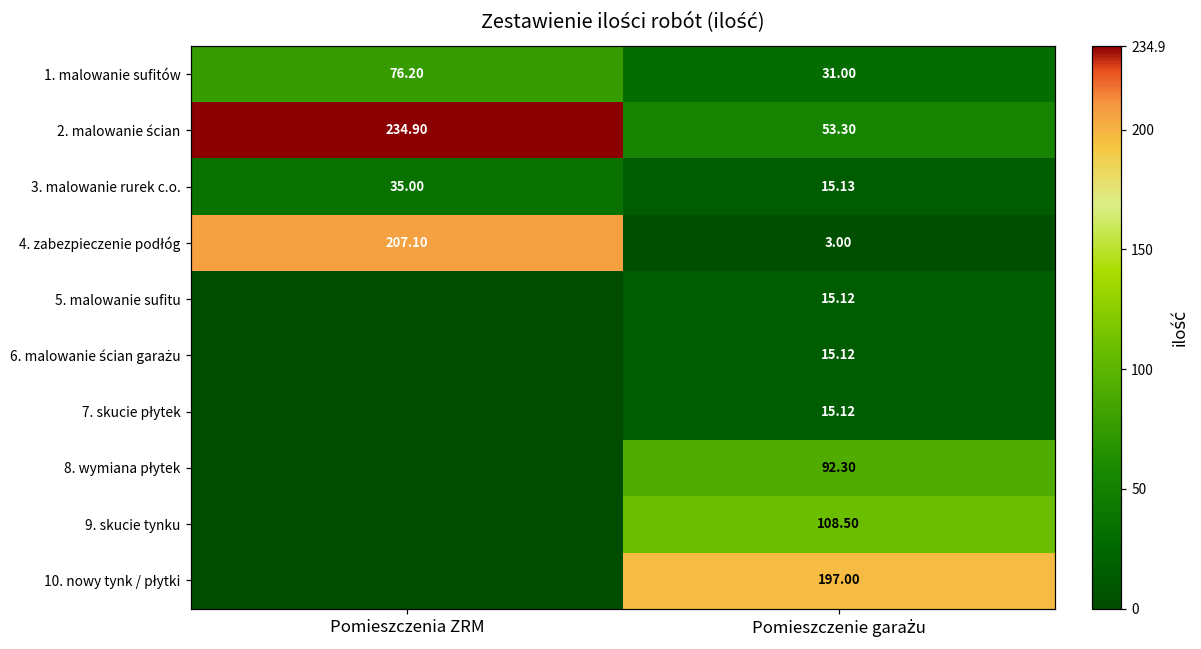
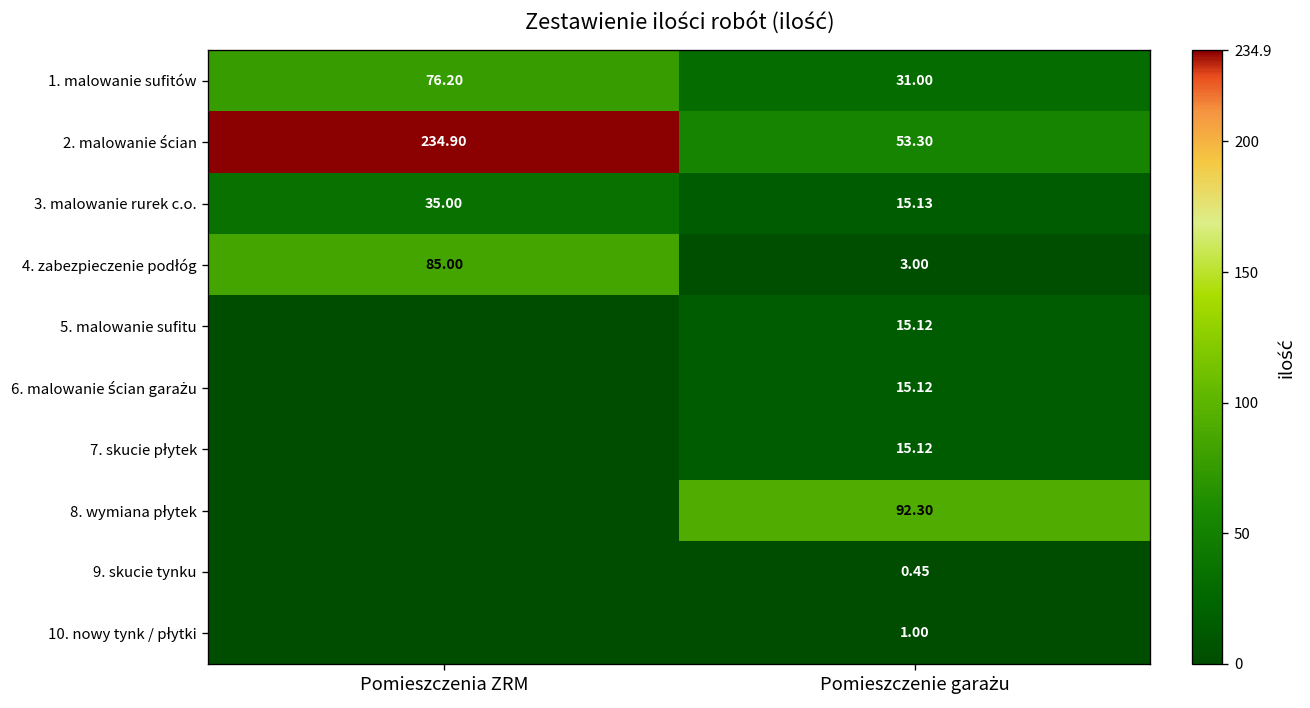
  {
    "1. malowanie sufitów": {
      "Pomieszczenia ZRM": 76.20,
      "Pomieszczenie garażu": 31.00
    },
    "2. malowanie ścian": {
      "Pomieszczenia ZRM": 234.90,
      "Pomieszczenie garażu": 53.30
    },
    "3. malowanie rurek c.o.": {
      "Pomieszczenia ZRM": 35.00,
      "Pomieszczenie garażu": 15.13
    },
    "4. zabezpieczenie podłóg": {
-     "Pomieszczenia ZRM": 207.10,
+     "Pomieszczenia ZRM": 85.00,
      "Pomieszczenie garażu": 3.00
    },
    "5. malowanie sufitu": {
      "Pomieszczenie garażu": 15.12
    },
    "6. malowanie ścian garażu": {
      "Pomieszczenie garażu": 15.12
    },
    "7. skucie płytek": {
      "Pomieszczenie garażu": 15.12
    },
    "8. wymiana płytek": {
      "Pomieszczenie garażu": 92.30
    },
    "9. skucie tynku": {
-     "Pomieszczenie garażu": 108.50
+     "Pomieszczenie garażu": 0.45
    },
    "10. nowy tynk / płytki": {
-     "Pomieszczenie garażu": 197.00
+     "Pomieszczenie garażu": 1.00
    }
  }
